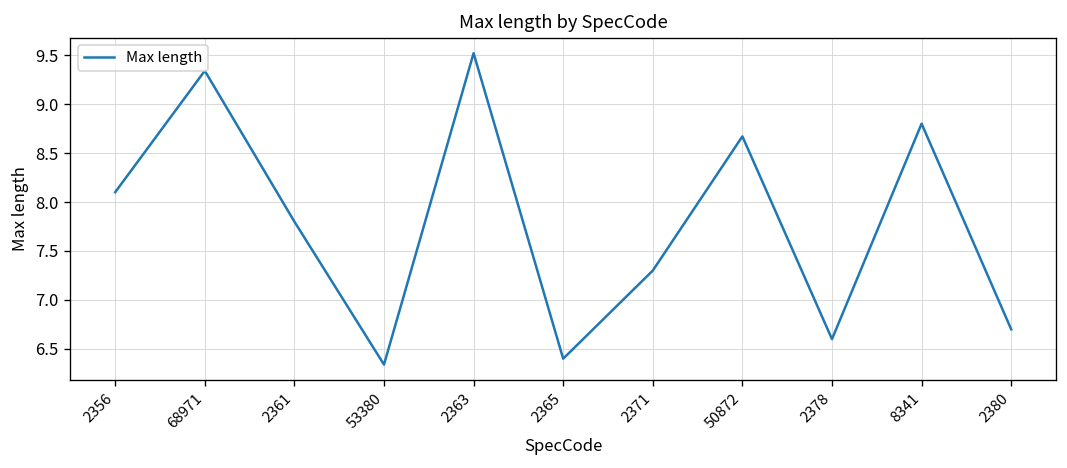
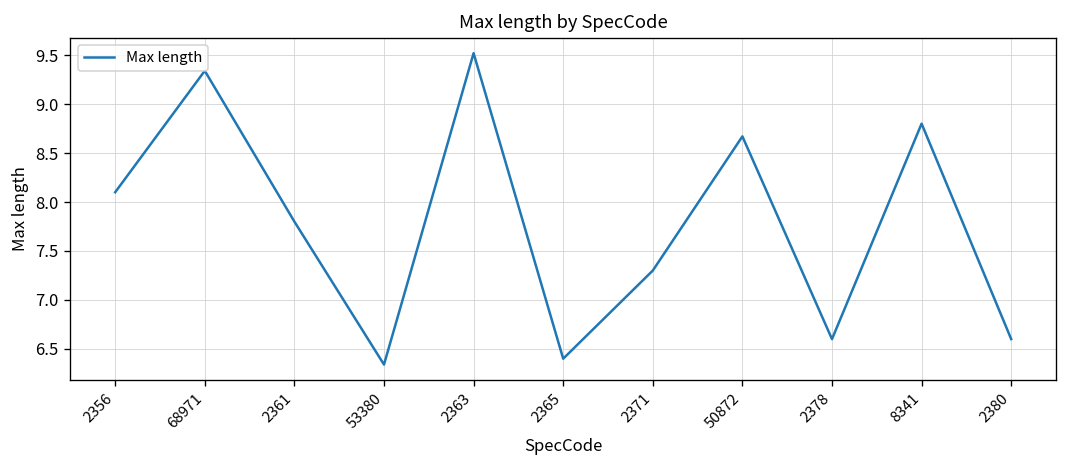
  {
    "2356": 8.1,
    "2361": 7.8,
    "53380": 6.3,
    "2363": 9.5,
    "2365": 6.4,
    "2371": 7.3,
    "50872": 8.7,
    "2378": 6.6,
    "8341": 8.8,
-   "2380": 6.7
+   "2380": 6.6
  }
